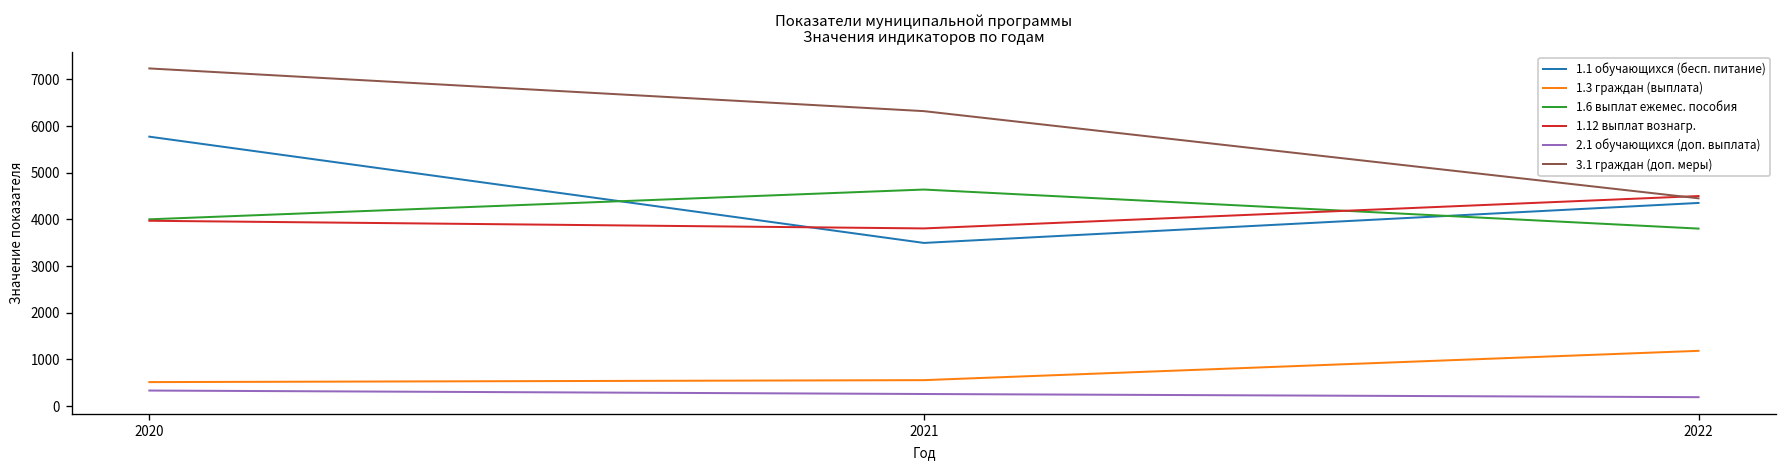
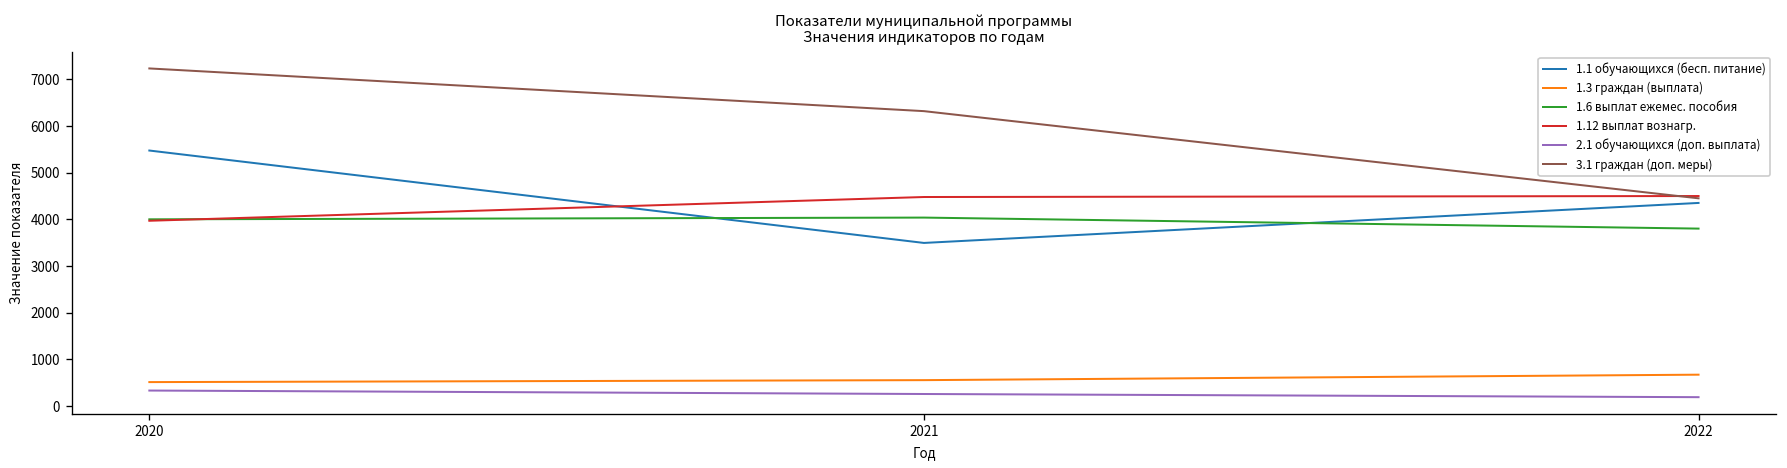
  {
    "1.1 обучающихся (бесп. питание)": {
-     "2020": 5800,
+     "2020": 5500,
      "2021": 3500,
      "2022": 4400
    },
    "1.3 граждан (выплата)": {
      "2020": 500,
      "2021": 600,
-     "2022": 1200
+     "2022": 700
    },
    "1.6 выплат ежемес. пособия": {
-     "2021": 4600,
+     "2021": 4000,
      "2022": 3800
    },
    "1.12 выплат вознагр.": {
-     "2021": 3800
+     "2021": 4500
    },
    "2.1 обучающихся (доп. выплата)": {
      "2020": 300,
      "2021": 300,
      "2022": 200
    },
    "3.1 граждан (доп. меры)": {
      "2020": 7200,
      "2021": 6300
    }
  }
